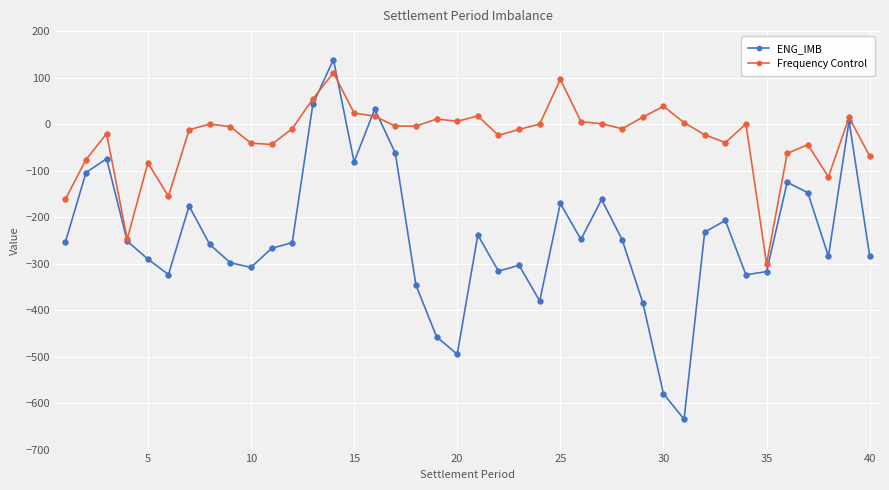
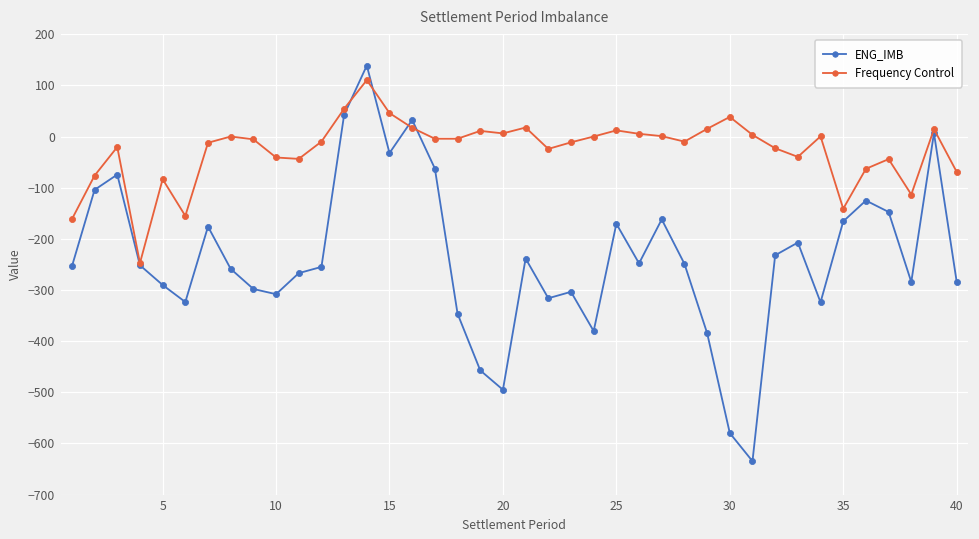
  {
    "ENG_IMB": {
      "5": -290,
      "10": -310,
-     "15": -80,
+     "15": -30,
      "20": -500,
      "25": -170,
      "30": -580,
-     "35": -320,
+     "35": -170,
      "40": -280
    },
    "Frequency Control": {
      "5": -80,
      "10": -40,
-     "15": 20,
+     "15": 50,
      "20": 10,
-     "25": 100,
+     "25": 10,
      "30": 40,
-     "35": -300,
+     "35": -140,
      "40": -70
    }
  }
